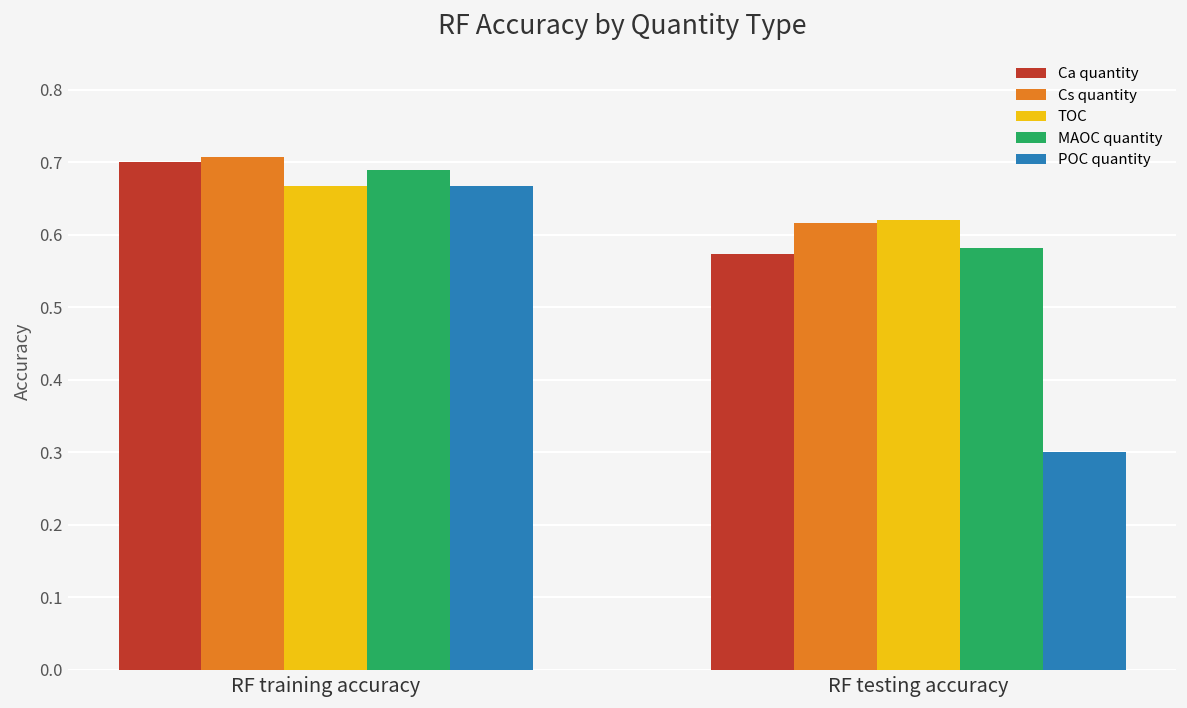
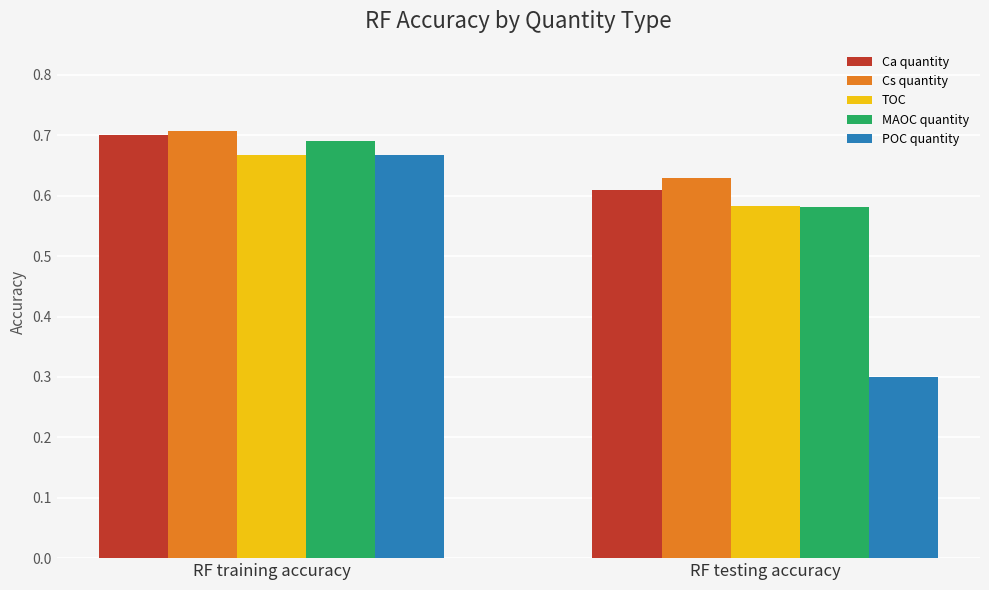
  {
    "Ca quantity": {
      "RF training accuracy": 0.70,
-     "RF testing accuracy": 0.57
+     "RF testing accuracy": 0.61
    },
    "Cs quantity": {
      "RF training accuracy": 0.71,
-     "RF testing accuracy": 0.62
+     "RF testing accuracy": 0.63
    },
    "TOC": {
      "RF training accuracy": 0.67,
-     "RF testing accuracy": 0.62
+     "RF testing accuracy": 0.58
    },
    "MAOC quantity": {
      "RF training accuracy": 0.69,
      "RF testing accuracy": 0.58
    },
    "POC quantity": {
      "RF training accuracy": 0.67,
      "RF testing accuracy": 0.30
    }
  }
